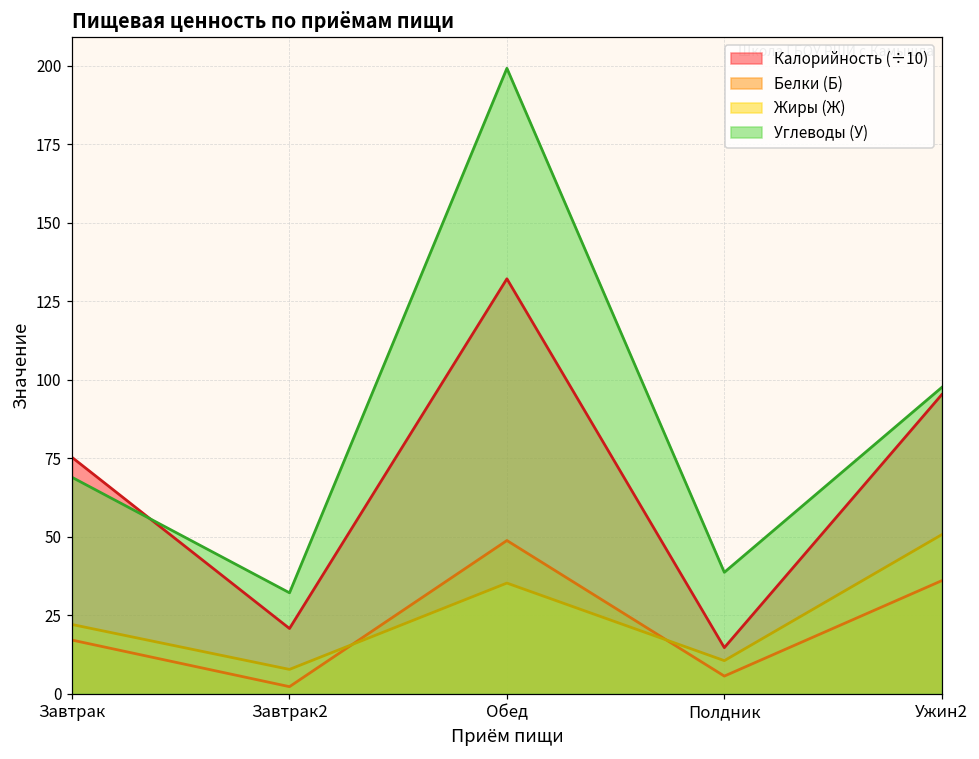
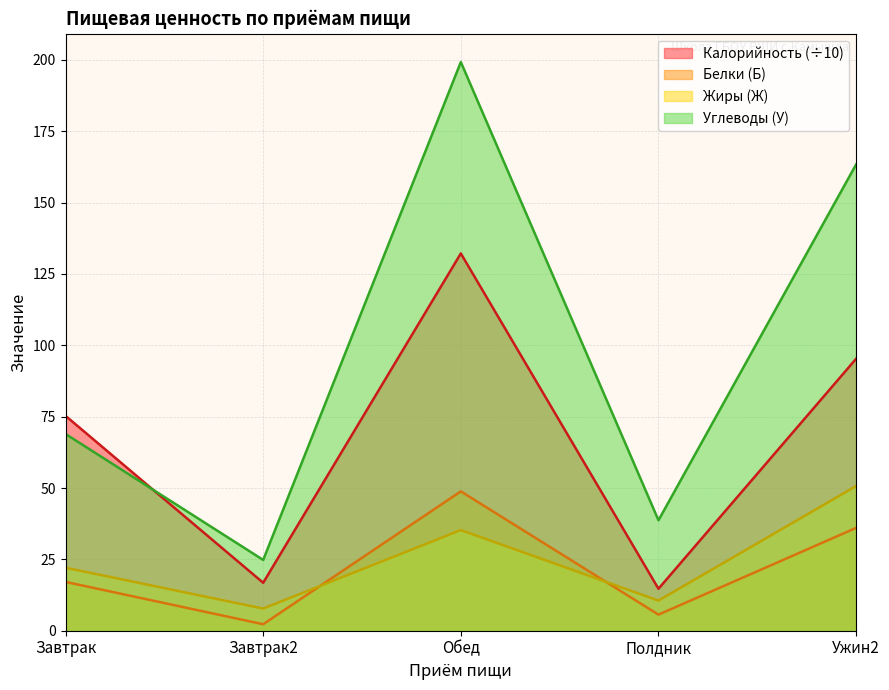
  {
    "Калорийность (÷10)": {
      "Завтрак": 75,
-     "Завтрак2": 21,
+     "Завтрак2": 17,
      "Обед": 132,
      "Полдник": 15,
      "Ужин2": 95
    },
    "Углеводы (У)": {
      "Завтрак": 69,
-     "Завтрак2": 32,
+     "Завтрак2": 25,
      "Обед": 199,
      "Полдник": 39,
-     "Ужин2": 98
+     "Ужин2": 163
    }
  }
